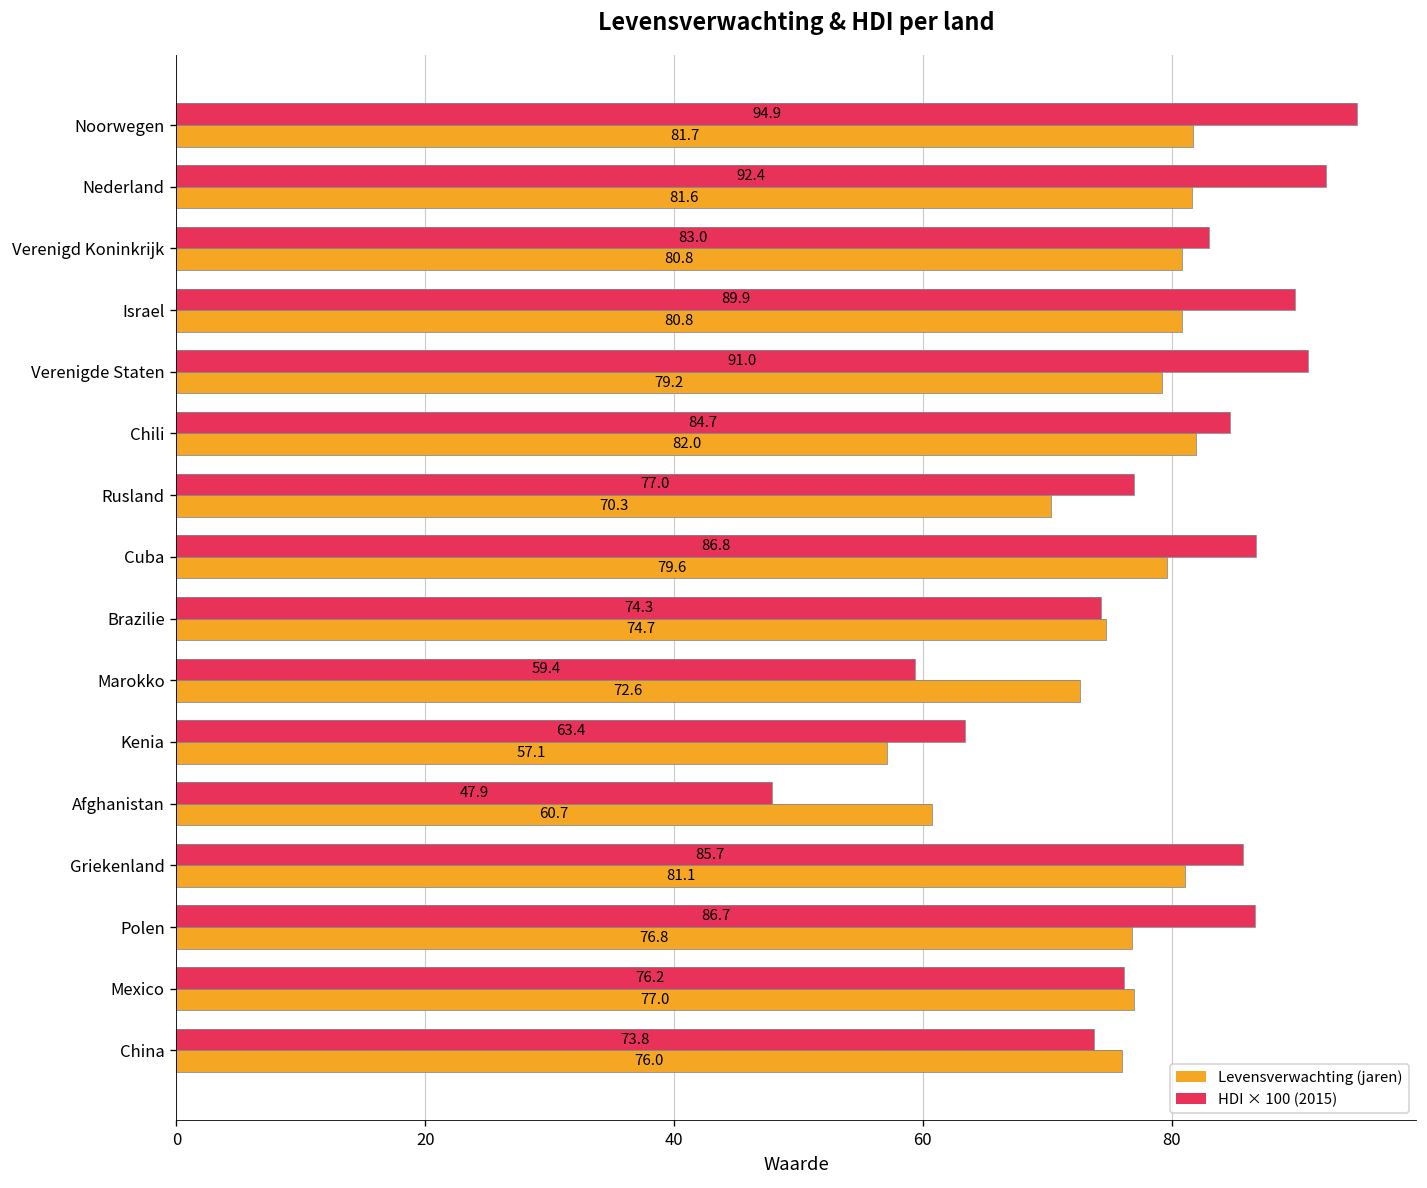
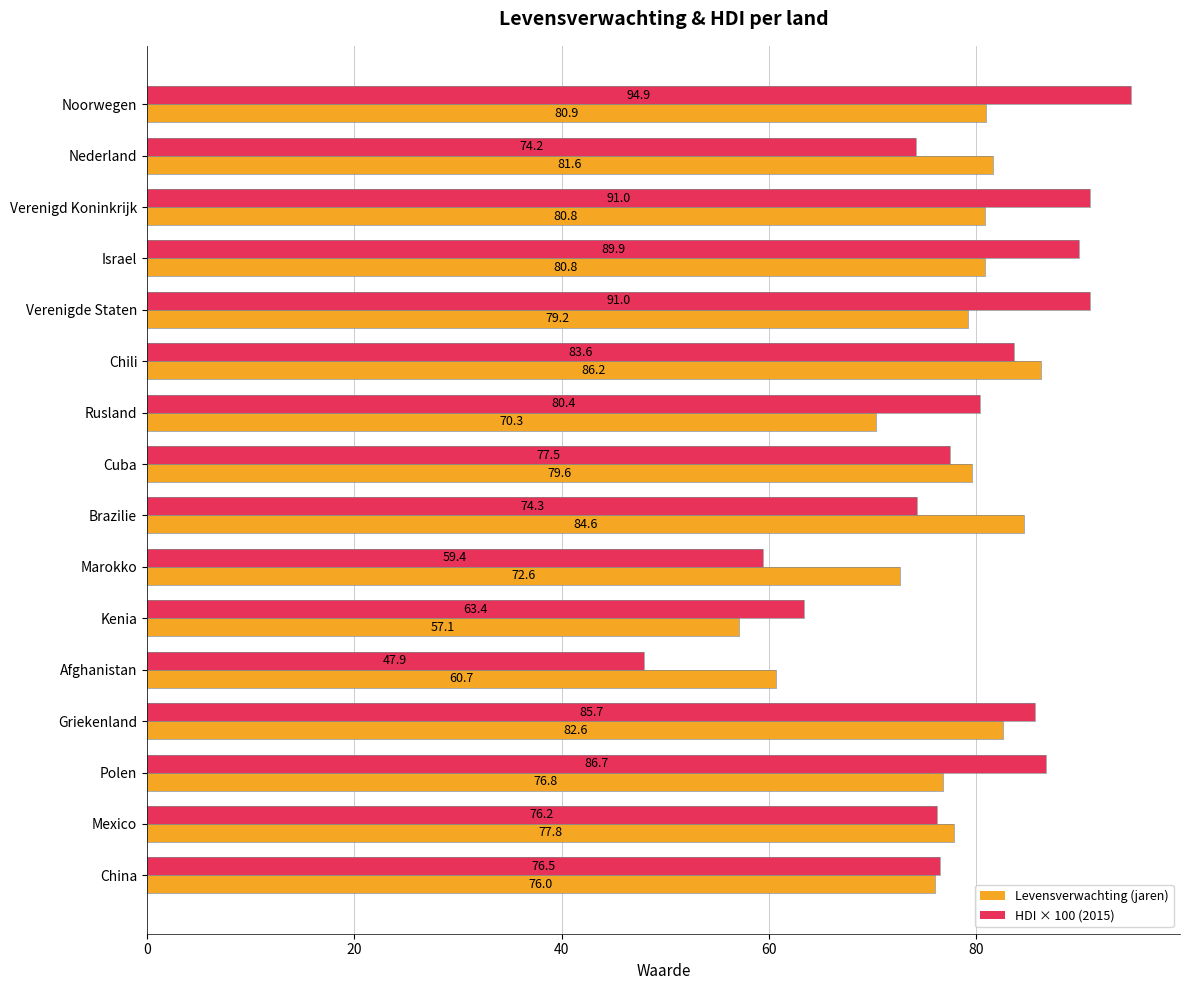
  {
    "Levensverwachting (jaren)": {
-     "Noorwegen": 81.7,
+     "Noorwegen": 80.9,
      "Nederland": 81.6,
      "Verenigd Koninkrijk": 80.8,
      "Israel": 80.8,
      "Verenigde Staten": 79.2,
-     "Chili": 82.0,
+     "Chili": 86.2,
      "Rusland": 70.3,
      "Cuba": 79.6,
-     "Brazilie": 74.7,
+     "Brazilie": 84.6,
      "Marokko": 72.6,
      "Kenia": 57.1,
      "Afghanistan": 60.7,
-     "Griekenland": 81.1,
+     "Griekenland": 82.6,
      "Polen": 76.8,
-     "Mexico": 77.0,
+     "Mexico": 77.8,
      "China": 76.0
    },
    "HDI × 100 (2015)": {
      "Noorwegen": 94.9,
-     "Nederland": 92.4,
-     "Verenigd Koninkrijk": 83.0,
+     "Nederland": 74.2,
+     "Verenigd Koninkrijk": 91.0,
      "Israel": 89.9,
      "Verenigde Staten": 91.0,
-     "Chili": 84.7,
-     "Rusland": 77.0,
-     "Cuba": 86.8,
+     "Chili": 83.6,
+     "Rusland": 80.4,
+     "Cuba": 77.5,
      "Brazilie": 74.3,
      "Marokko": 59.4,
      "Kenia": 63.4,
      "Afghanistan": 47.9,
      "Griekenland": 85.7,
      "Polen": 86.7,
      "Mexico": 76.2,
-     "China": 73.8
+     "China": 76.5
    }
  }
